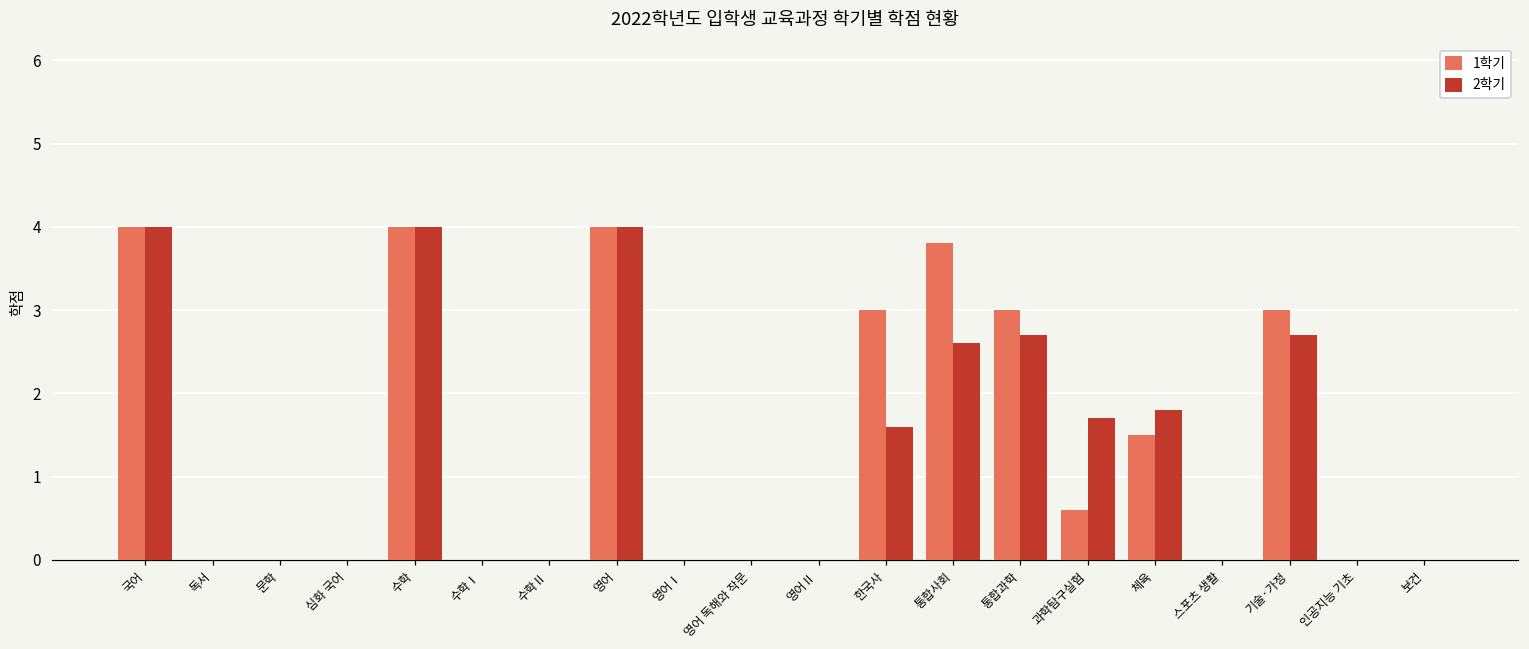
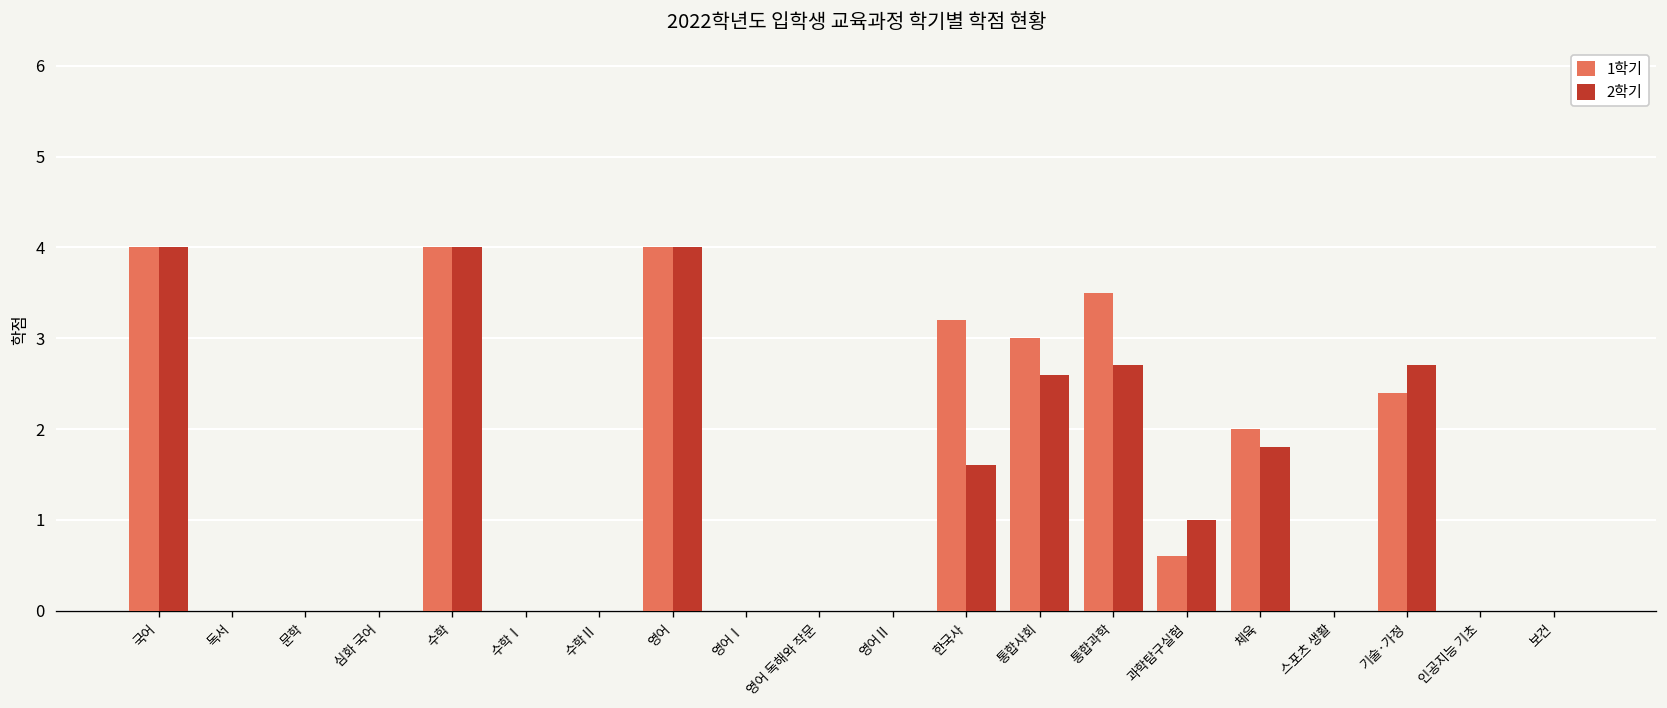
  {
    "1학기": {
      "국어": 4.0,
      "독서": 0.0,
      "문학": 0.0,
      "심화 국어": 0.0,
      "수학": 4.0,
      "수학Ⅰ": 0.0,
      "수학Ⅱ": 0.0,
      "영어": 4.0,
      "영어Ⅰ": 0.0,
      "영어 독해와 작문": 0.0,
      "영어Ⅱ": 0.0,
-     "한국사": 3.0,
-     "통합사회": 3.8,
-     "통합과학": 3.0,
+     "한국사": 3.2,
+     "통합사회": 3.0,
+     "통합과학": 3.5,
      "과학탐구실험": 0.6,
-     "체육": 1.5,
+     "체육": 2.0,
      "스포츠 생활": 0.0,
-     "기술·가정": 3.0,
+     "기술·가정": 2.4,
      "인공지능 기초": 0.0,
      "보건": 0.0
    },
    "2학기": {
      "국어": 4.0,
      "독서": 0.0,
      "문학": 0.0,
      "심화 국어": 0.0,
      "수학": 4.0,
      "수학Ⅰ": 0.0,
      "수학Ⅱ": 0.0,
      "영어": 4.0,
      "영어Ⅰ": 0.0,
      "영어 독해와 작문": 0.0,
      "영어Ⅱ": 0.0,
      "한국사": 1.6,
      "통합사회": 2.6,
      "통합과학": 2.7,
-     "과학탐구실험": 1.7,
+     "과학탐구실험": 1.0,
      "체육": 1.8,
      "스포츠 생활": 0.0,
      "기술·가정": 2.7,
      "인공지능 기초": 0.0,
      "보건": 0.0
    }
  }
